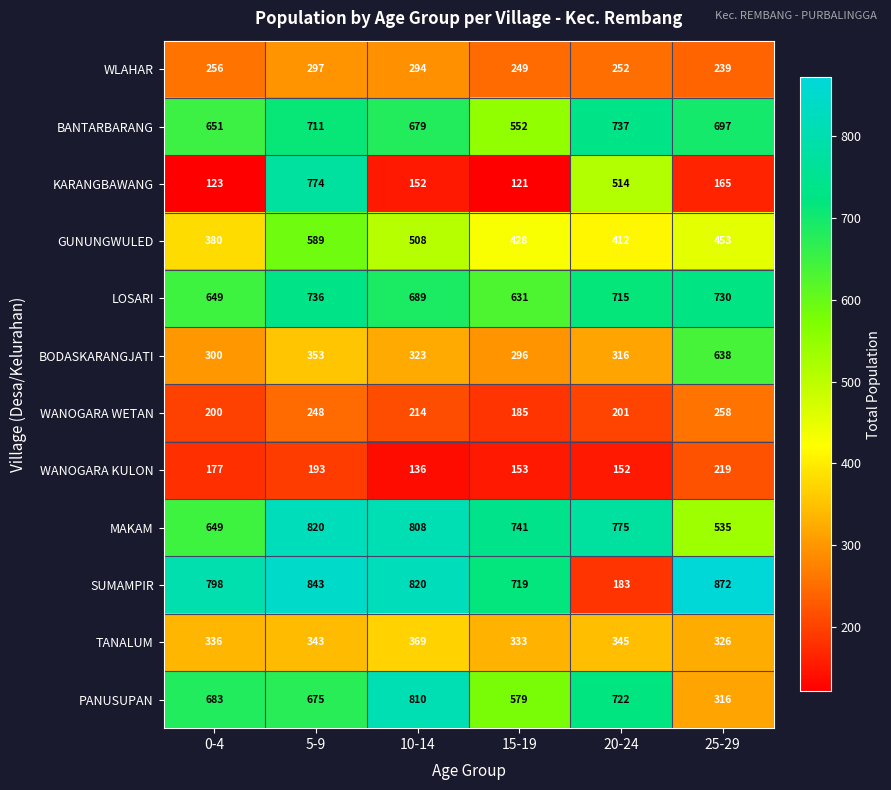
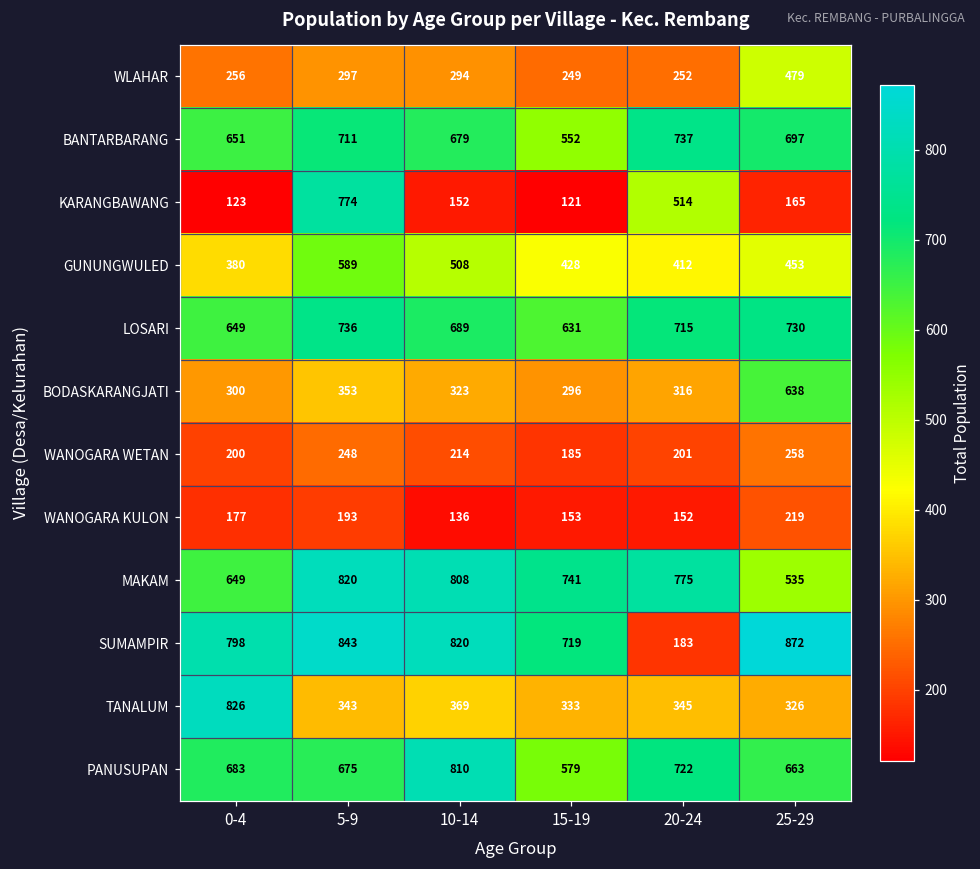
  {
    "WLAHAR": {
      "0-4": 256,
      "5-9": 297,
      "10-14": 294,
      "15-19": 249,
      "20-24": 252,
-     "25-29": 239
+     "25-29": 479
    },
    "BANTARBARANG": {
      "0-4": 651,
      "5-9": 711,
      "10-14": 679,
      "15-19": 552,
      "20-24": 737,
      "25-29": 697
    },
    "KARANGBAWANG": {
      "0-4": 123,
      "5-9": 774,
      "10-14": 152,
      "15-19": 121,
      "20-24": 514,
      "25-29": 165
    },
    "GUNUNGWULED": {
      "0-4": 380,
      "5-9": 589,
      "10-14": 508,
      "15-19": 428,
      "20-24": 412,
      "25-29": 453
    },
    "LOSARI": {
      "0-4": 649,
      "5-9": 736,
      "10-14": 689,
      "15-19": 631,
      "20-24": 715,
      "25-29": 730
    },
    "BODASKARANGJATI": {
      "0-4": 300,
      "5-9": 353,
      "10-14": 323,
      "15-19": 296,
      "20-24": 316,
      "25-29": 638
    },
    "WANOGARA WETAN": {
      "0-4": 200,
      "5-9": 248,
      "10-14": 214,
      "15-19": 185,
      "20-24": 201,
      "25-29": 258
    },
    "WANOGARA KULON": {
      "0-4": 177,
      "5-9": 193,
      "10-14": 136,
      "15-19": 153,
      "20-24": 152,
      "25-29": 219
    },
    "MAKAM": {
      "0-4": 649,
      "5-9": 820,
      "10-14": 808,
      "15-19": 741,
      "20-24": 775,
      "25-29": 535
    },
    "SUMAMPIR": {
      "0-4": 798,
      "5-9": 843,
      "10-14": 820,
      "15-19": 719,
      "20-24": 183,
      "25-29": 872
    },
    "TANALUM": {
-     "0-4": 336,
+     "0-4": 826,
      "5-9": 343,
      "10-14": 369,
      "15-19": 333,
      "20-24": 345,
      "25-29": 326
    },
    "PANUSUPAN": {
      "0-4": 683,
      "5-9": 675,
      "10-14": 810,
      "15-19": 579,
      "20-24": 722,
-     "25-29": 316
+     "25-29": 663
    }
  }
